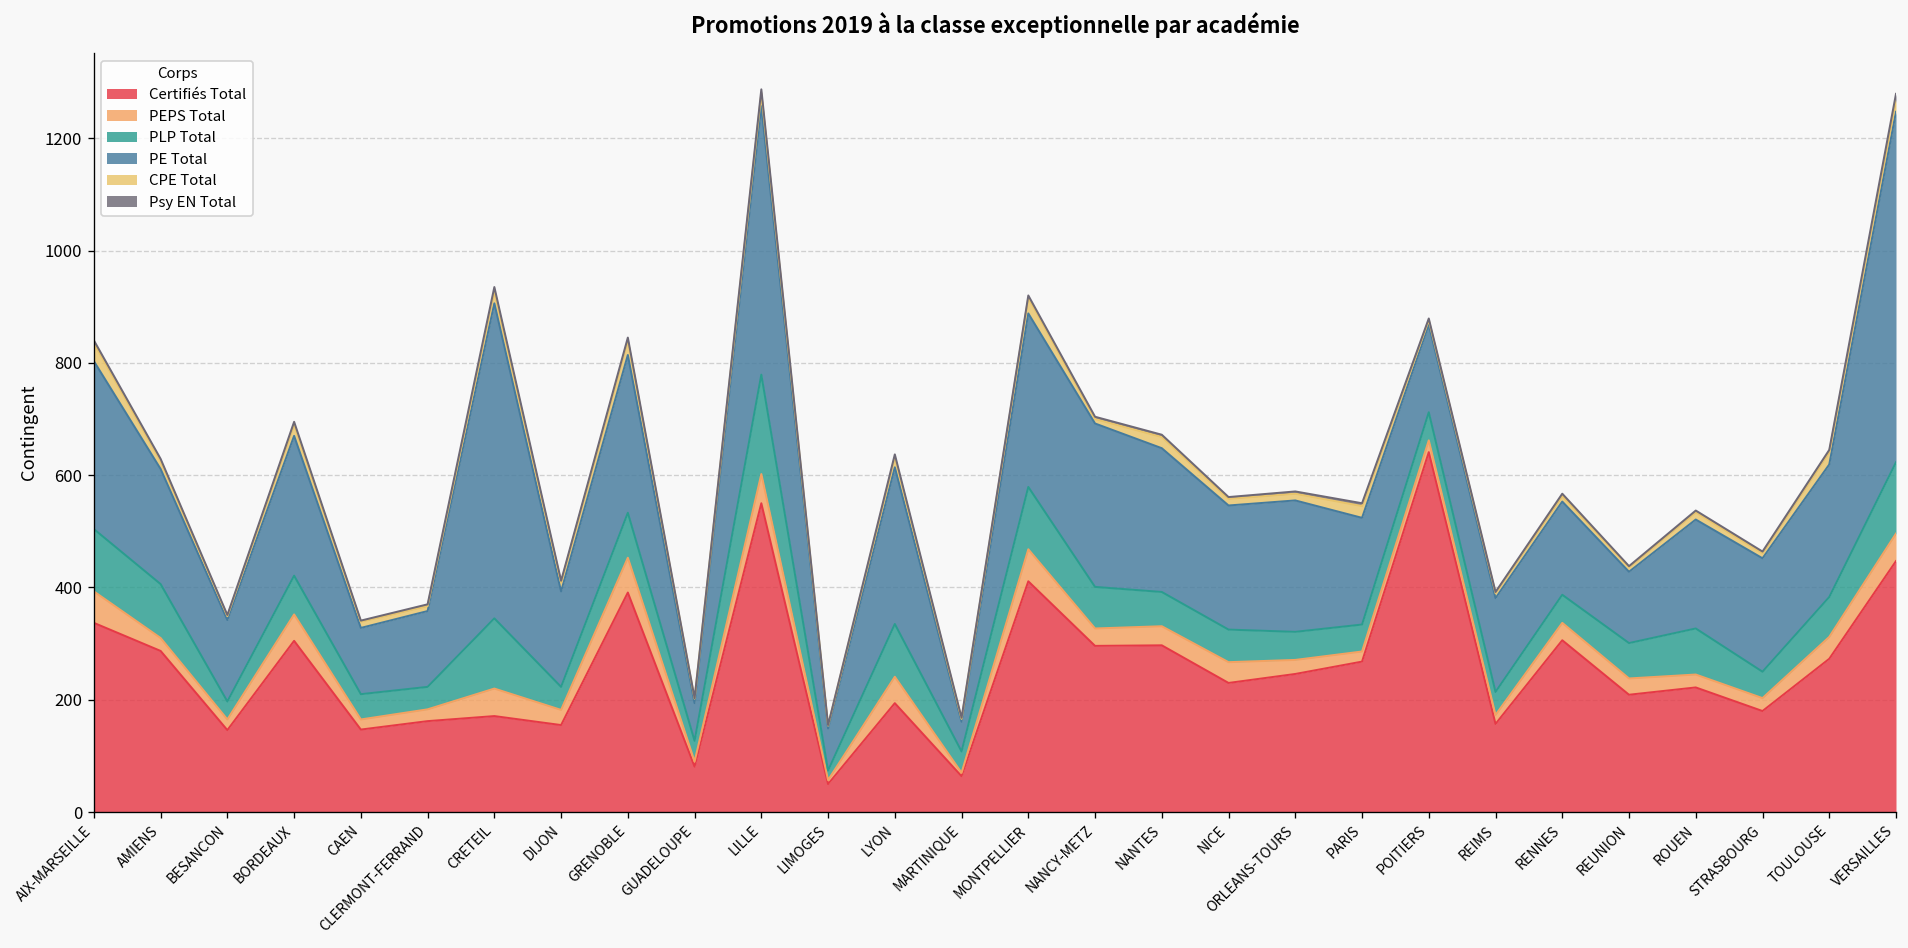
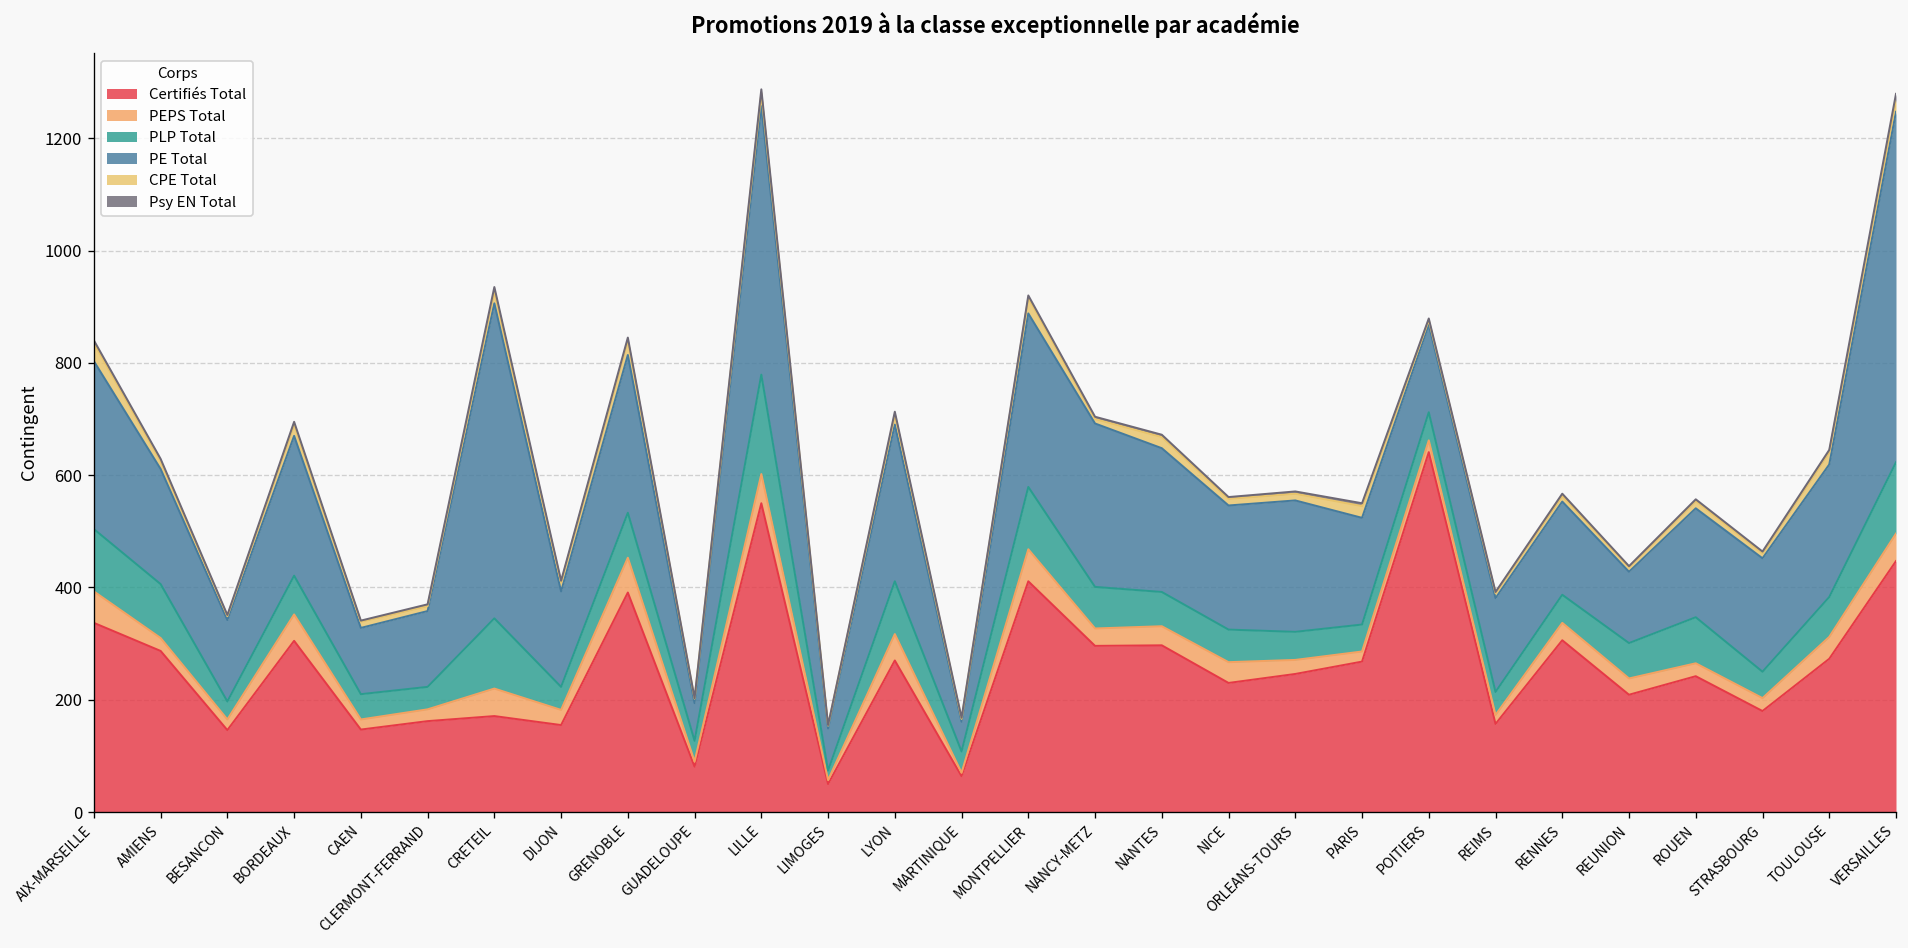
  {
    "Certifiés Total": {
      "AIX-MARSEILLE": 340,
      "AMIENS": 290,
      "BESANCON": 150,
      "BORDEAUX": 310,
      "CAEN": 150,
      "CLERMONT-FERRAND": 160,
      "CRETEIL": 170,
      "DIJON": 160,
      "GRENOBLE": 390,
      "GUADELOUPE": 80,
      "LILLE": 550,
      "LIMOGES": 50,
-     "LYON": 190,
+     "LYON": 270,
      "MARTINIQUE": 60,
      "MONTPELLIER": 410,
      "NANCY-METZ": 300,
      "NANTES": 300,
      "NICE": 230,
      "ORLEANS-TOURS": 250,
      "PARIS": 270,
      "POITIERS": 640,
      "REIMS": 160,
      "RENNES": 310,
      "REUNION": 210,
-     "ROUEN": 220,
+     "ROUEN": 240,
      "STRASBOURG": 180,
      "TOULOUSE": 270,
      "VERSAILLES": 450
    }
  }
